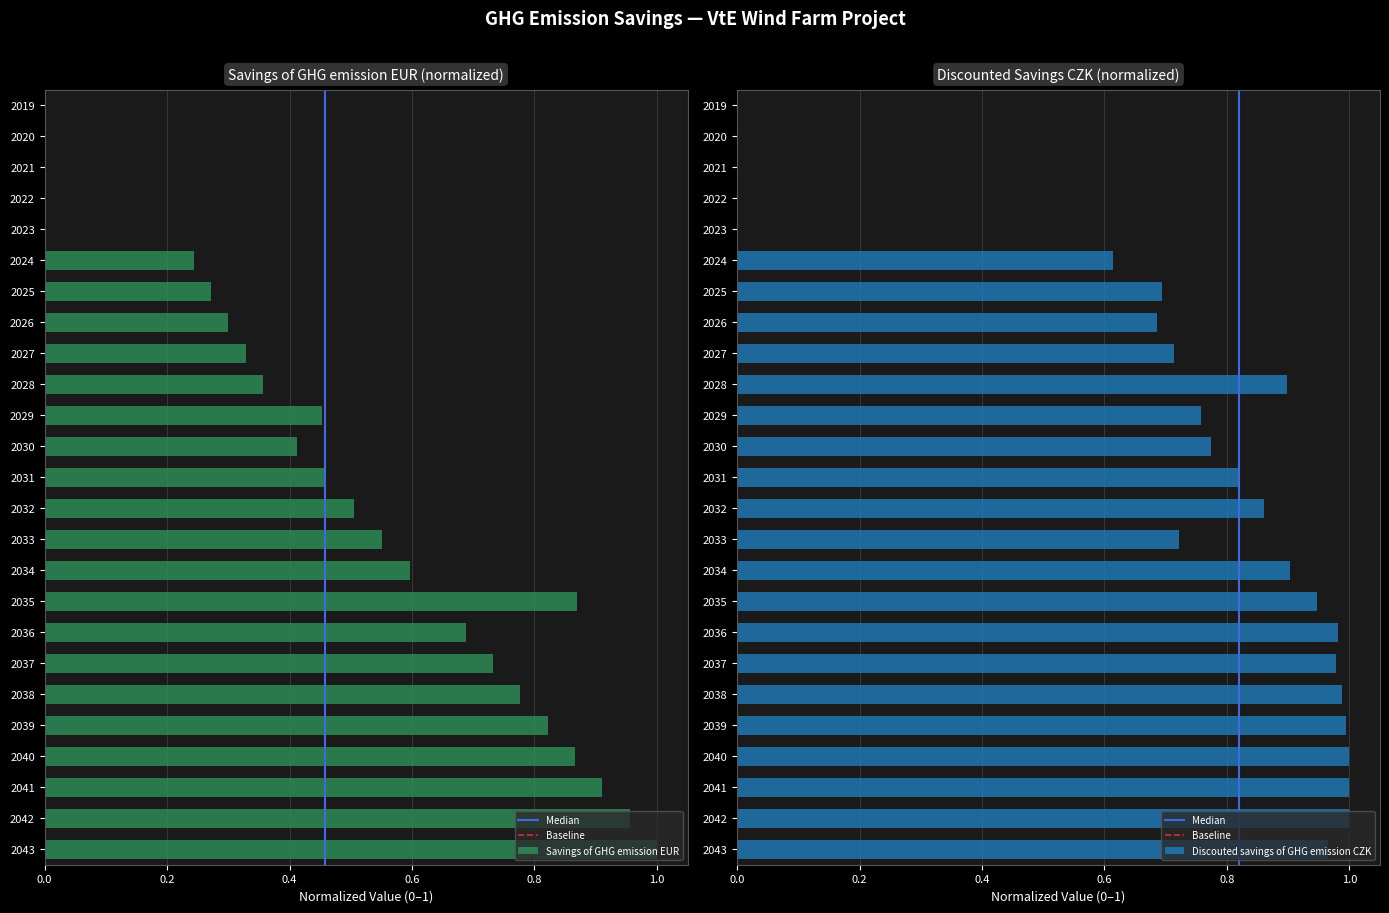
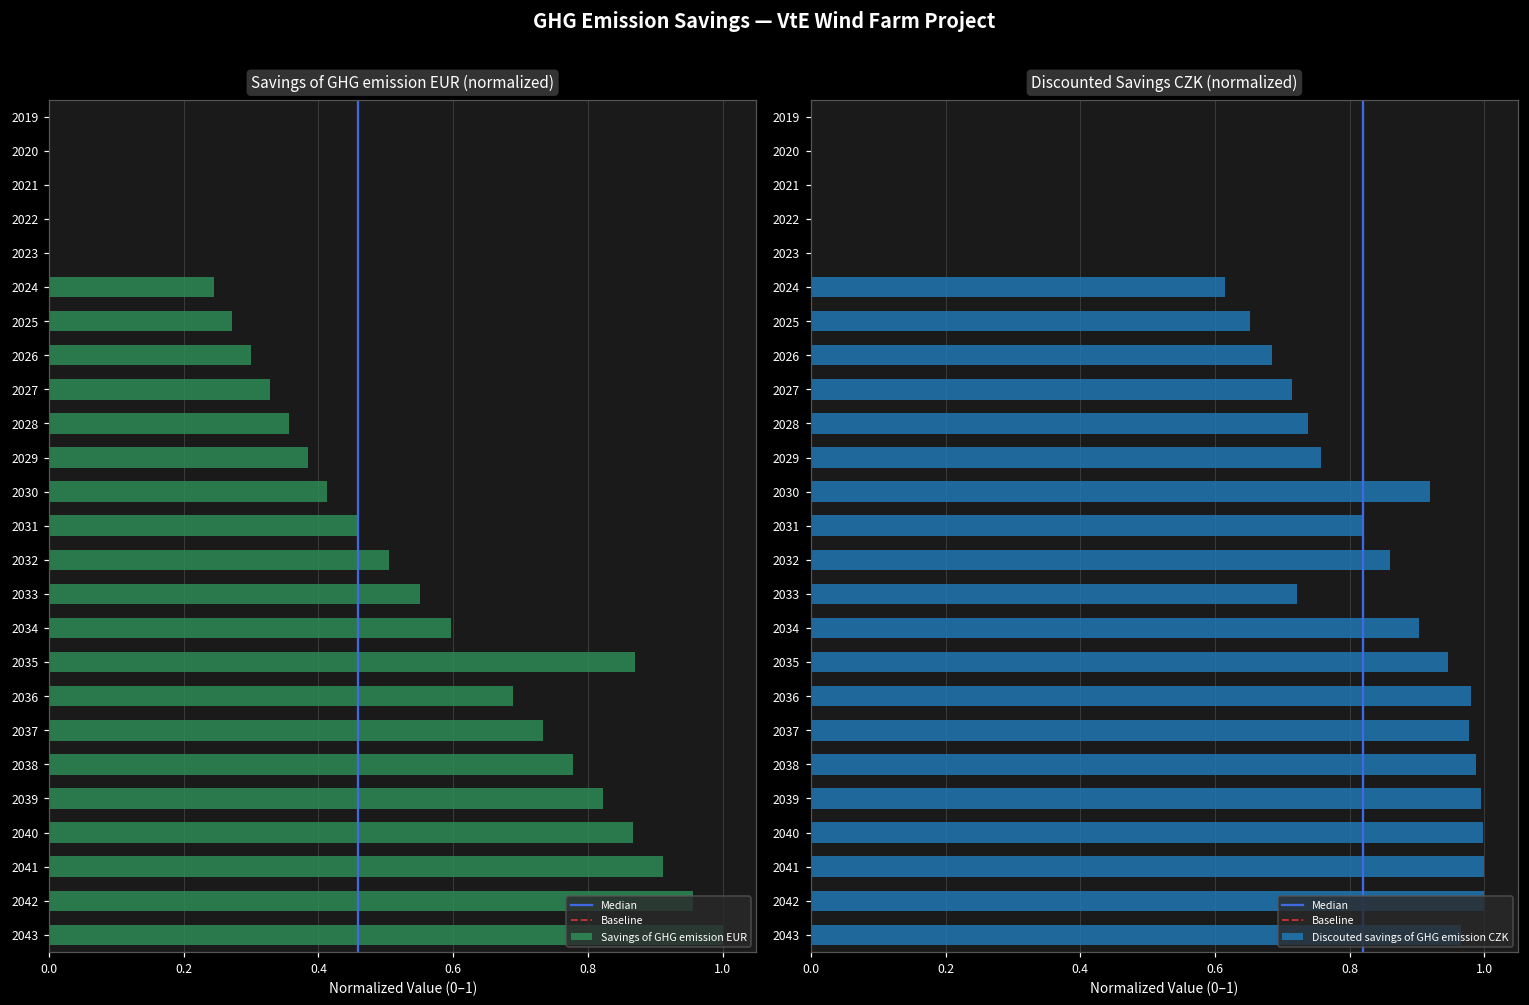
  {
    "Savings of GHG emission EUR (normalized)": {
      "2019": 0.00,
      "2020": 0.00,
      "2021": 0.00,
      "2022": 0.00,
      "2023": 0.00,
      "2024": 0.24,
      "2025": 0.27,
      "2026": 0.30,
      "2027": 0.33,
      "2028": 0.36,
-     "2029": 0.45,
+     "2029": 0.38,
      "2030": 0.41,
      "2031": 0.46,
      "2032": 0.50,
      "2033": 0.55,
      "2034": 0.60,
      "2035": 0.87,
      "2036": 0.69,
      "2037": 0.73,
      "2038": 0.78,
      "2039": 0.82,
      "2040": 0.87,
      "2041": 0.91
    },
    "Discounted Savings CZK (normalized)": {
      "2019": 0.00,
      "2020": 0.00,
      "2021": 0.00,
      "2022": 0.00,
      "2023": 0.00,
      "2024": 0.61,
-     "2025": 0.69,
+     "2025": 0.65,
      "2026": 0.69,
      "2027": 0.71,
-     "2028": 0.90,
+     "2028": 0.74,
      "2029": 0.76,
-     "2030": 0.77,
+     "2030": 0.92,
      "2031": 0.82,
      "2032": 0.86,
      "2033": 0.72,
      "2034": 0.90,
      "2035": 0.95,
      "2036": 0.98,
      "2037": 0.98,
      "2038": 0.99,
      "2039": 0.99,
      "2040": 1.00,
      "2041": 1.00
    }
  }
